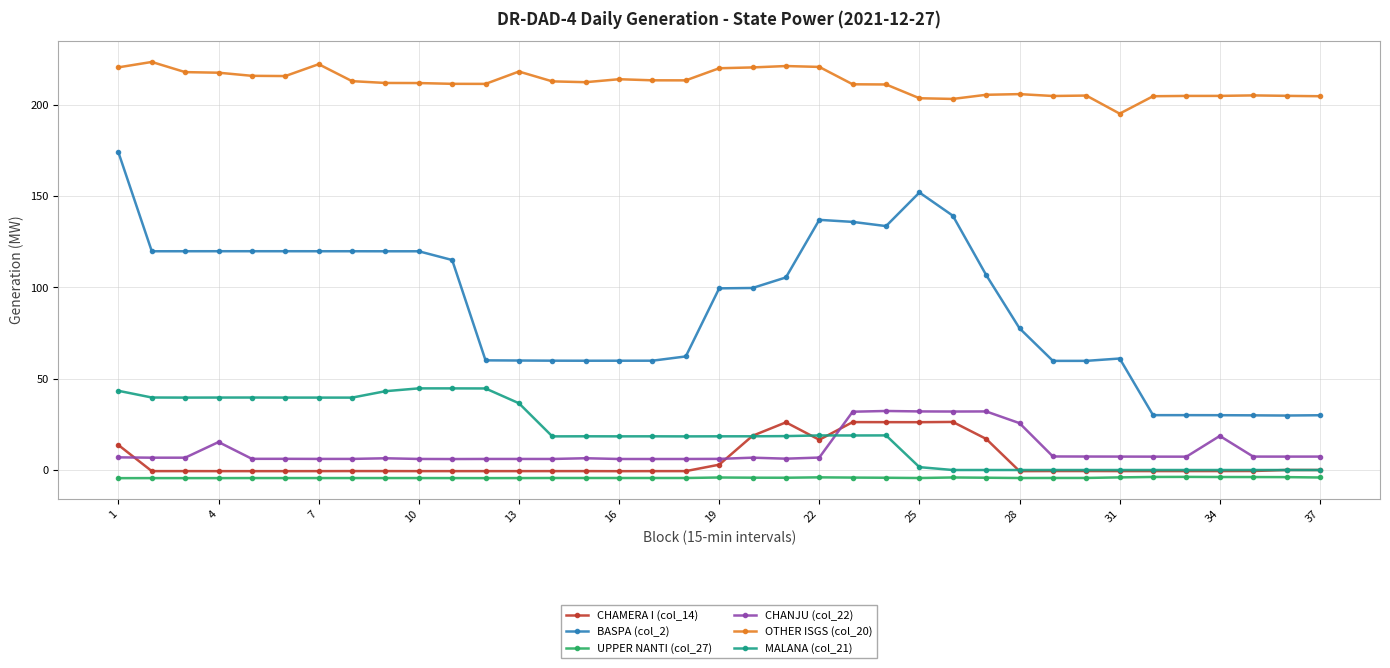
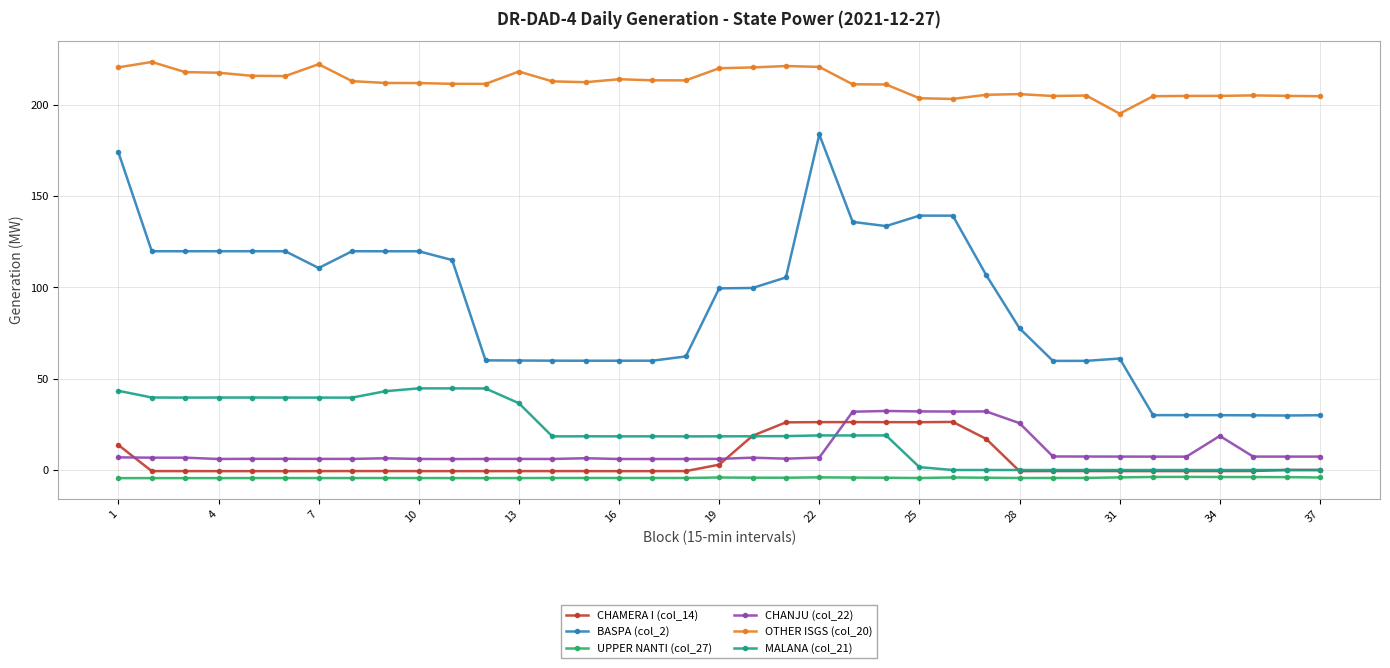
  {
    "CHAMERA I (col_14)": {
      "1": 14,
      "4": -1,
      "7": -1,
      "10": -1,
      "13": -1,
      "16": -1,
      "19": 3,
-     "22": 17,
+     "22": 26,
      "25": 26
    },
    "BASPA (col_2)": {
      "1": 174,
      "4": 120,
-     "7": 120,
+     "7": 111,
      "10": 120,
      "13": 60,
      "16": 60,
      "19": 100,
-     "22": 137,
-     "25": 152,
+     "22": 184,
+     "25": 139,
      "28": 78,
      "31": 61,
      "34": 30,
      "37": 30
    },
    "CHANJU (col_22)": {
      "1": 7,
-     "4": 15,
+     "4": 6,
      "7": 6,
      "10": 6,
      "13": 6,
      "16": 6,
      "19": 6,
      "22": 7,
      "25": 32,
      "28": 26,
      "31": 7,
      "34": 19,
      "37": 7
    },
    "OTHER ISGS (col_20)": {
      "1": 221,
      "4": 218,
      "7": 222,
      "10": 212,
      "13": 218,
      "16": 214,
      "19": 220,
      "22": 221,
      "25": 204,
      "28": 206,
      "31": 195,
      "34": 205,
      "37": 205
    }
  }
